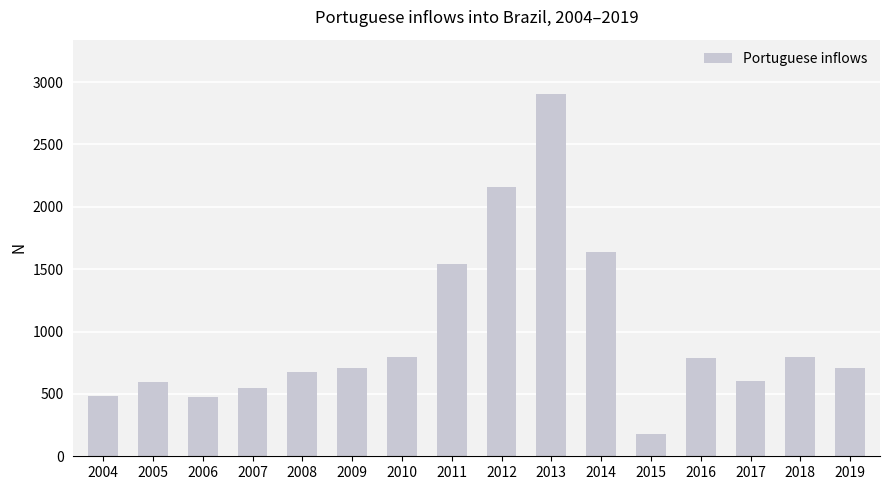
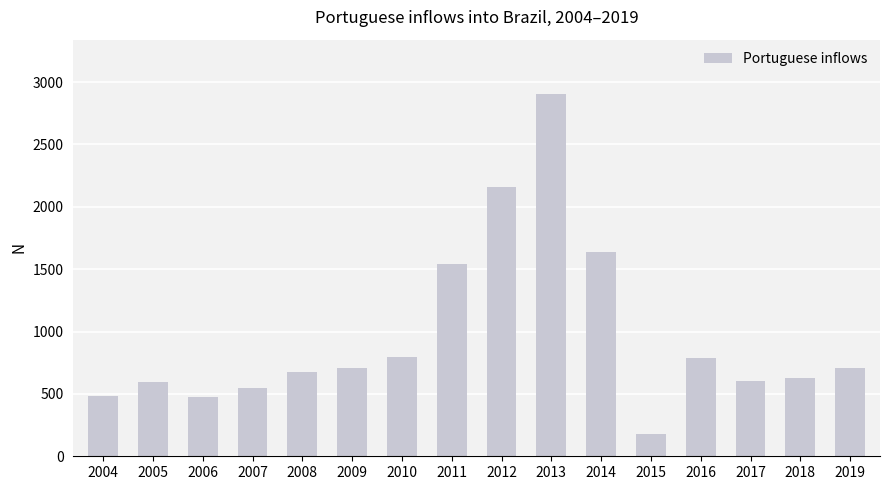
  {
    "2004": 480,
    "2005": 600,
    "2006": 480,
    "2007": 550,
    "2008": 680,
    "2009": 710,
    "2010": 800,
    "2011": 1540,
    "2012": 2160,
    "2013": 2900,
    "2014": 1640,
    "2015": 180,
    "2016": 790,
    "2017": 600,
-   "2018": 800,
+   "2018": 630,
    "2019": 710
  }
